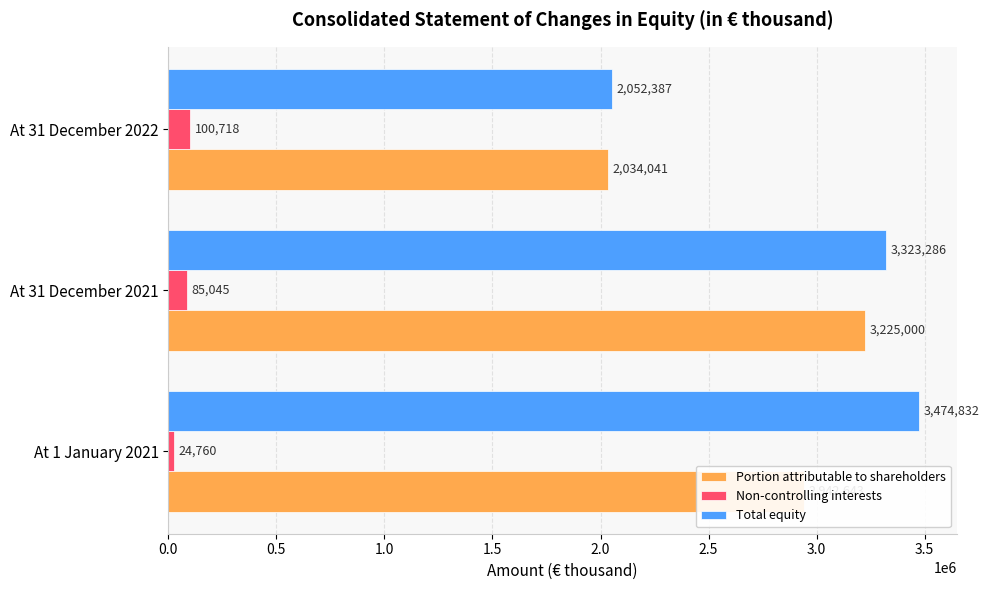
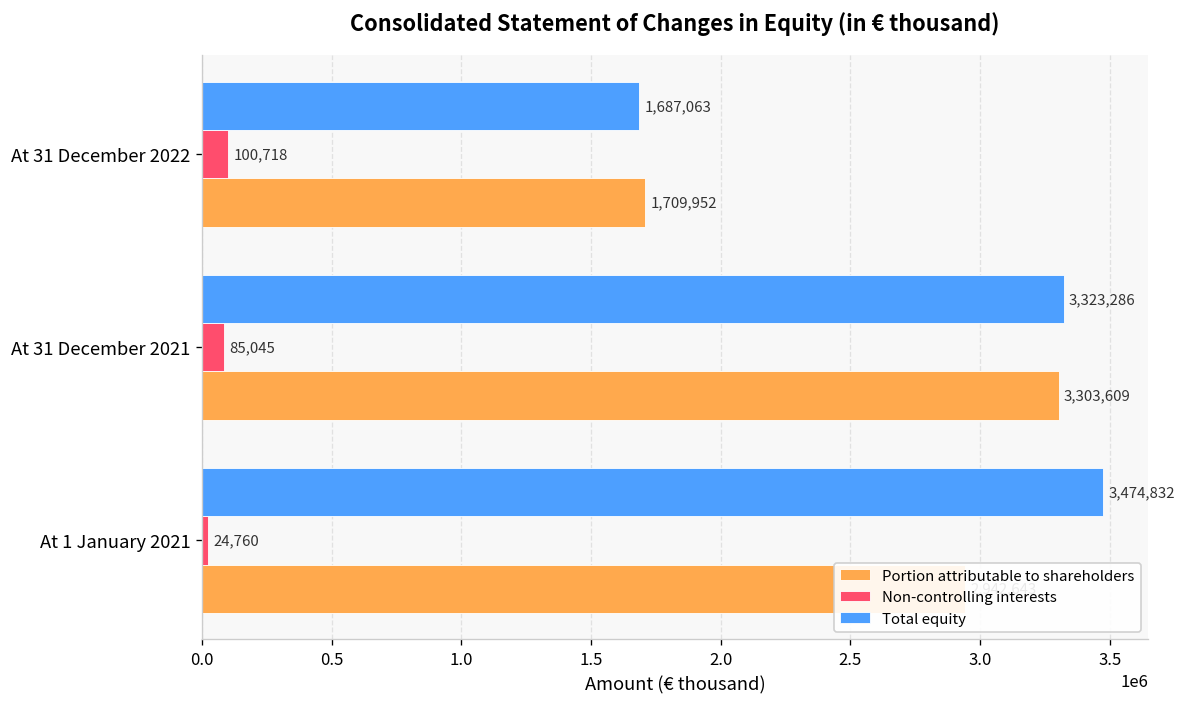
  {
    "Portion attributable to shareholders": {
-     "At 31 December 2022": "2,034,041",
-     "At 31 December 2021": "3,225,000"
+     "At 31 December 2022": "1,709,952",
+     "At 31 December 2021": "3,303,609"
    },
    "Non-controlling interests": {
      "At 31 December 2022": "100,718",
      "At 31 December 2021": "85,045",
      "At 1 January 2021": "24,760"
    },
    "Total equity": {
-     "At 31 December 2022": "2,052,387",
+     "At 31 December 2022": "1,687,063",
      "At 31 December 2021": "3,323,286",
      "At 1 January 2021": "3,474,832"
    }
  }
